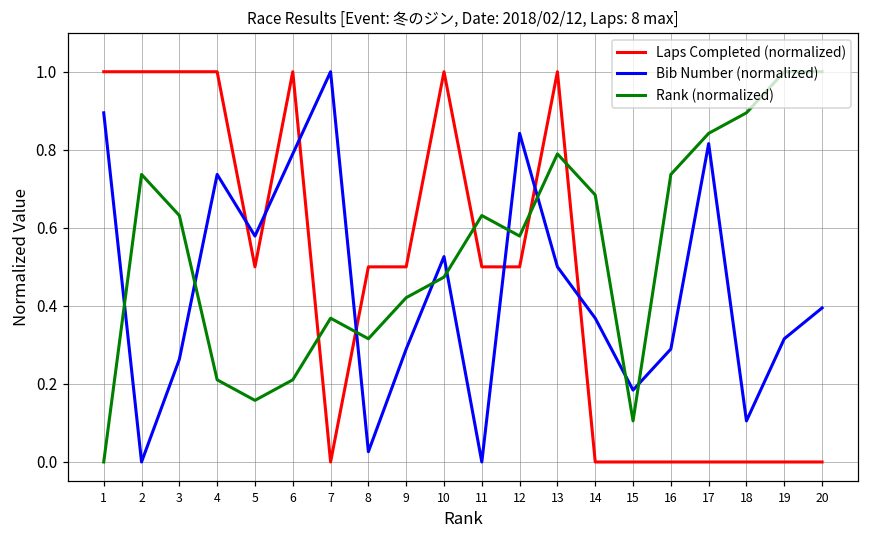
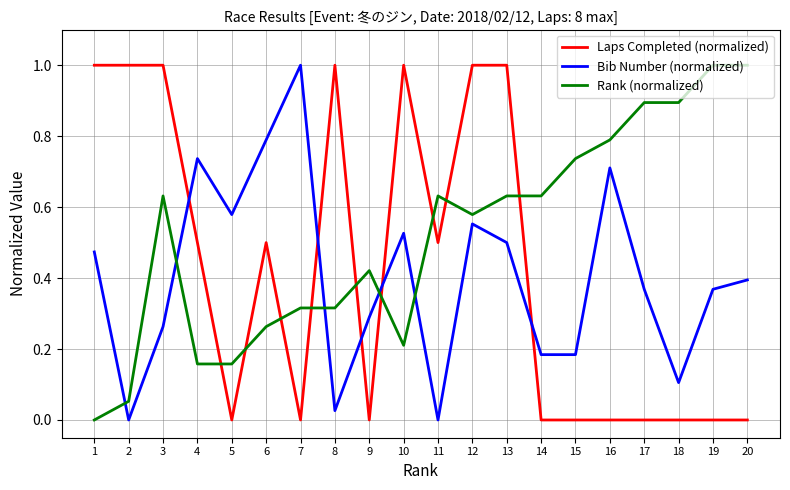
  {
    "Laps Completed (normalized)": {
      "1": 1.00,
      "2": 1.00,
      "3": 1.00,
-     "4": 1.00,
-     "5": 0.50,
-     "6": 1.00,
+     "4": 0.50,
+     "5": 0.00,
+     "6": 0.50,
      "7": 0.00,
-     "8": 0.50,
-     "9": 0.50,
+     "8": 1.00,
+     "9": 0.00,
      "10": 1.00,
      "11": 0.50,
-     "12": 0.50,
+     "12": 1.00,
      "13": 1.00,
      "14": 0.00,
      "15": 0.00,
      "16": 0.00,
      "17": 0.00,
      "18": 0.00,
      "19": 0.00,
      "20": 0.00
    },
    "Bib Number (normalized)": {
-     "1": 0.89,
+     "1": 0.47,
      "2": 0.00,
      "3": 0.26,
      "4": 0.74,
      "5": 0.58,
      "6": 0.79,
      "7": 1.00,
      "8": 0.03,
      "9": 0.29,
      "10": 0.53,
      "11": 0.00,
-     "12": 0.84,
+     "12": 0.55,
      "13": 0.50,
-     "14": 0.37,
+     "14": 0.18,
      "15": 0.18,
-     "16": 0.29,
-     "17": 0.82,
+     "16": 0.71,
+     "17": 0.37,
      "18": 0.11,
-     "19": 0.32,
+     "19": 0.37,
      "20": 0.39
    },
    "Rank (normalized)": {
      "1": 0.00,
-     "2": 0.74,
+     "2": 0.05,
      "3": 0.63,
-     "4": 0.21,
+     "4": 0.16,
      "5": 0.16,
-     "6": 0.21,
-     "7": 0.37,
+     "6": 0.26,
+     "7": 0.32,
      "8": 0.32,
      "9": 0.42,
-     "10": 0.47,
+     "10": 0.21,
      "11": 0.63,
      "12": 0.58,
-     "13": 0.79,
-     "14": 0.68,
-     "15": 0.11,
-     "16": 0.74,
-     "17": 0.84,
+     "13": 0.63,
+     "14": 0.63,
+     "15": 0.74,
+     "16": 0.79,
+     "17": 0.89,
      "18": 0.89
    }
  }
